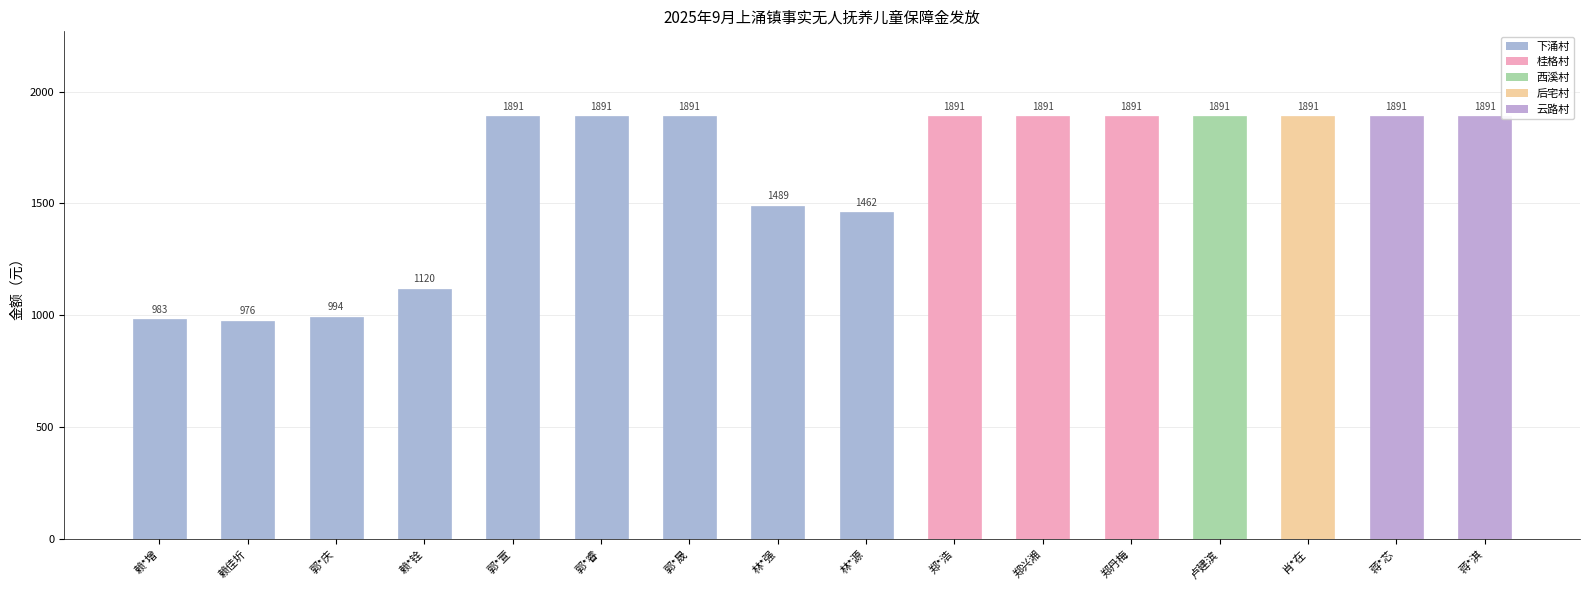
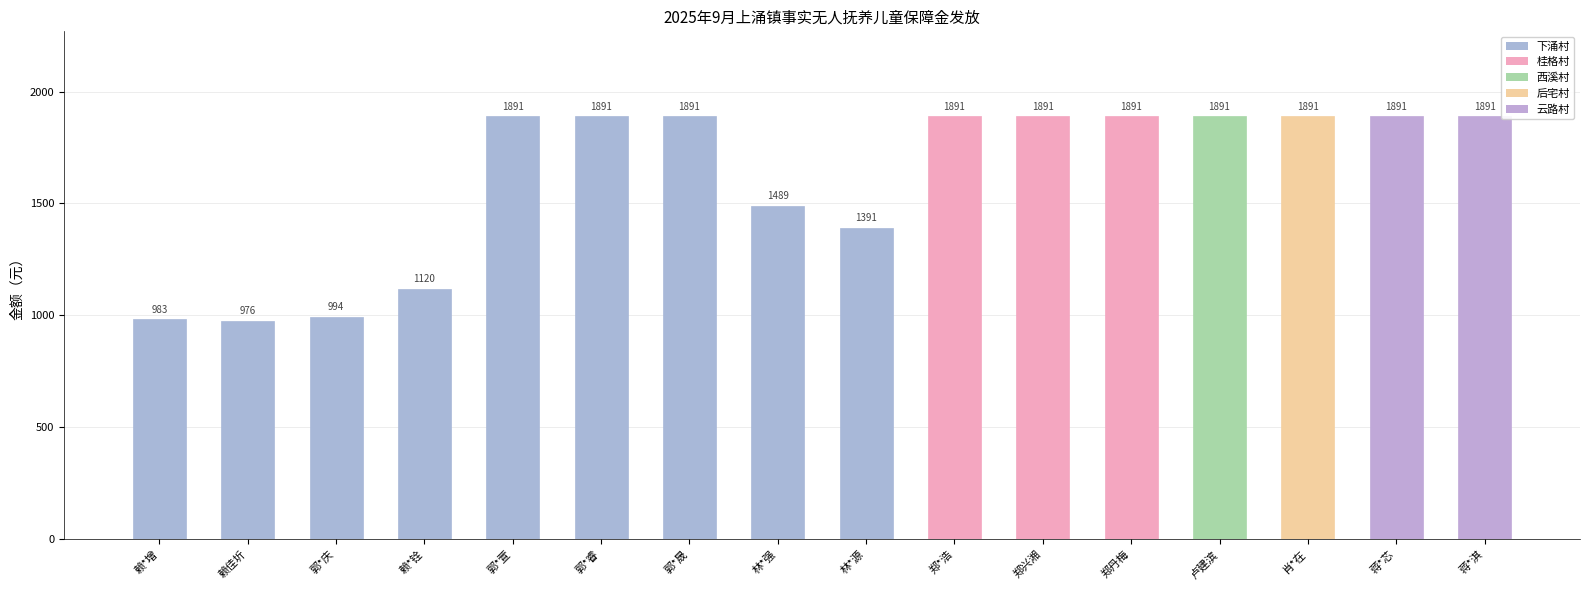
  {
    "赖*增": 983,
    "赖佳圻": 976,
    "郭*庆": 994,
    "赖*铨": 1120,
    "郭*萱": 1891,
    "郭*睿": 1891,
    "郭*晟": 1891,
    "林*强": 1489,
-   "林*源": 1462,
+   "林*源": 1391,
    "郑*浩": 1891,
    "郑兴湘": 1891,
    "郑丹梅": 1891,
    "卢建滨": 1891,
    "肖*在": 1891,
    "蒋*芯": 1891,
    "蒋*淇": 1891
  }
